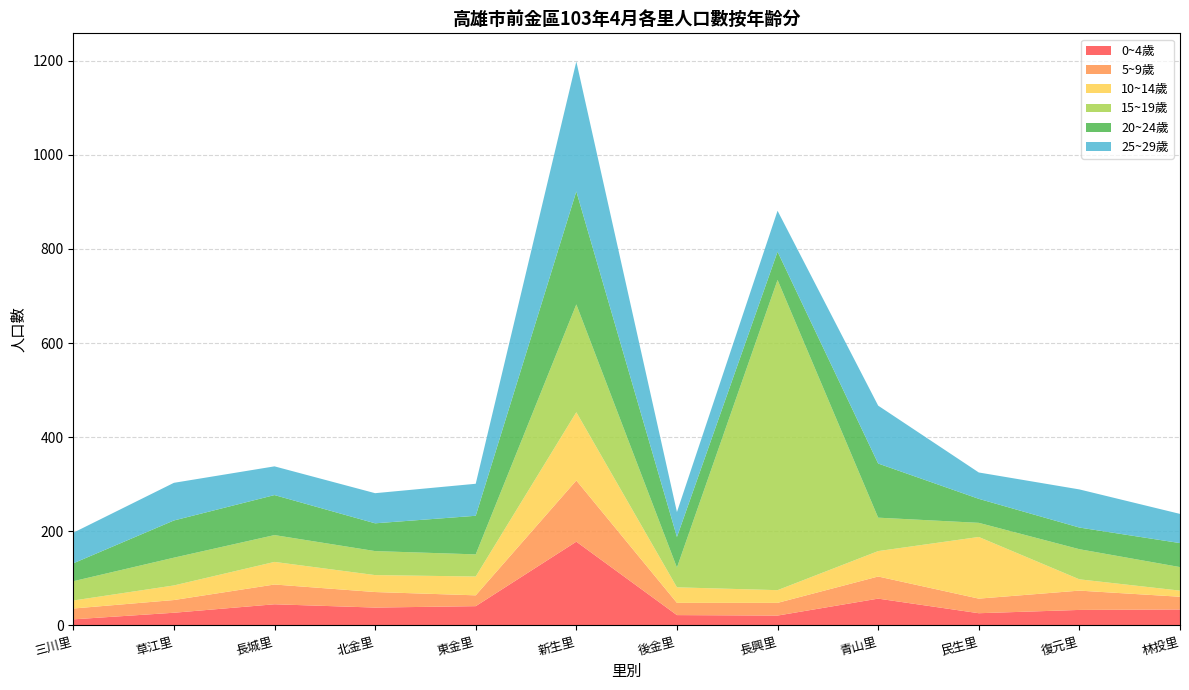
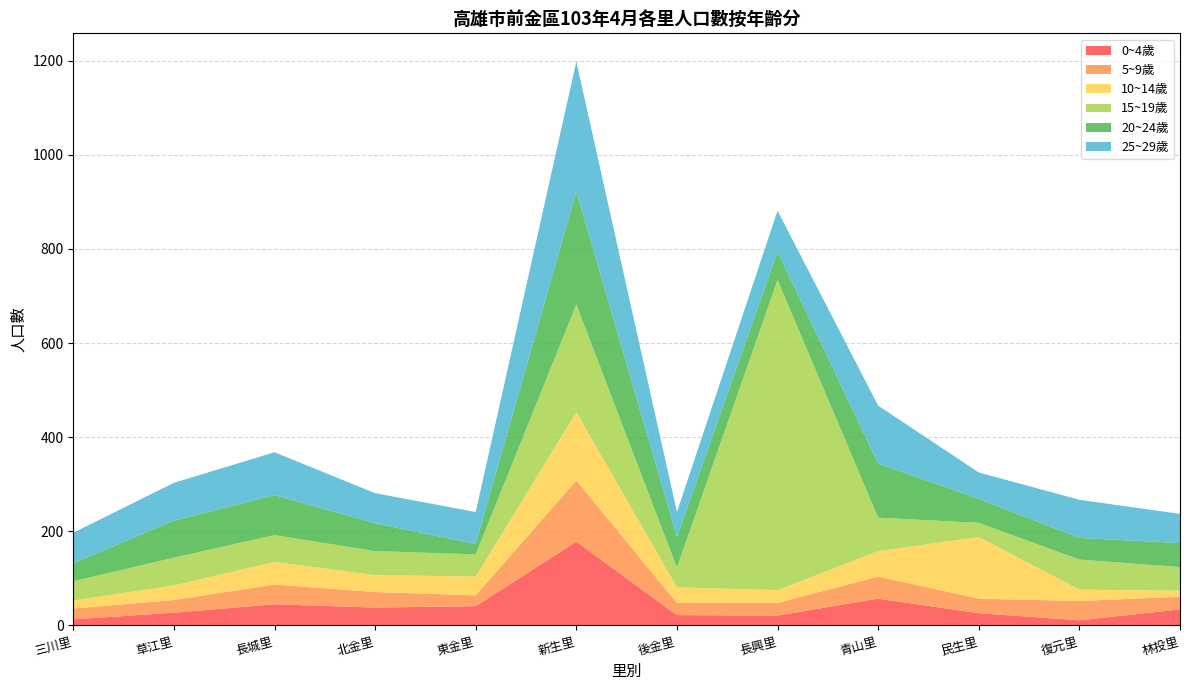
  {
    "0~4歲": {
      "三川里": 10,
      "草江里": 30,
      "長城里": 50,
      "北金里": 40,
      "東金里": 40,
      "新生里": 180,
      "後金里": 20,
      "長興里": 20,
      "青山里": 60,
      "民生里": 30,
-     "復元里": 30,
+     "復元里": 10,
      "林投里": 30
    },
    "5~9歲": {
      "三川里": 20,
      "草江里": 30,
      "長城里": 40,
      "北金里": 30,
      "東金里": 20,
      "新生里": 130,
      "後金里": 30,
      "長興里": 30,
      "青山里": 50,
      "民生里": 30,
      "復元里": 40,
      "林投里": 30
    },
    "10~14歲": {
      "三川里": 20,
      "草江里": 30,
      "長城里": 50,
      "北金里": 40,
      "東金里": 40,
      "新生里": 150,
      "後金里": 30,
      "長興里": 30,
      "青山里": 50,
      "民生里": 130,
      "復元里": 20,
      "林投里": 10
    },
    "15~19歲": {
      "三川里": 40,
      "草江里": 60,
      "長城里": 60,
      "北金里": 50,
      "東金里": 50,
      "新生里": 230,
      "後金里": 40,
      "長興里": 660,
      "青山里": 70,
      "民生里": 30,
      "復元里": 60,
      "林投里": 50
    },
    "20~24歲": {
      "三川里": 40,
      "草江里": 80,
      "長城里": 90,
      "北金里": 60,
-     "東金里": 80,
+     "東金里": 20,
      "新生里": 240,
      "後金里": 70,
      "長興里": 60,
      "青山里": 120,
      "民生里": 50,
      "復元里": 50,
      "林投里": 50
    },
    "25~29歲": {
      "三川里": 70,
      "草江里": 80,
-     "長城里": 60,
+     "長城里": 90,
      "北金里": 60,
      "東金里": 70,
      "新生里": 280,
      "後金里": 50,
      "長興里": 90,
      "青山里": 120,
      "民生里": 60,
      "復元里": 80,
      "林投里": 60
    }
  }
